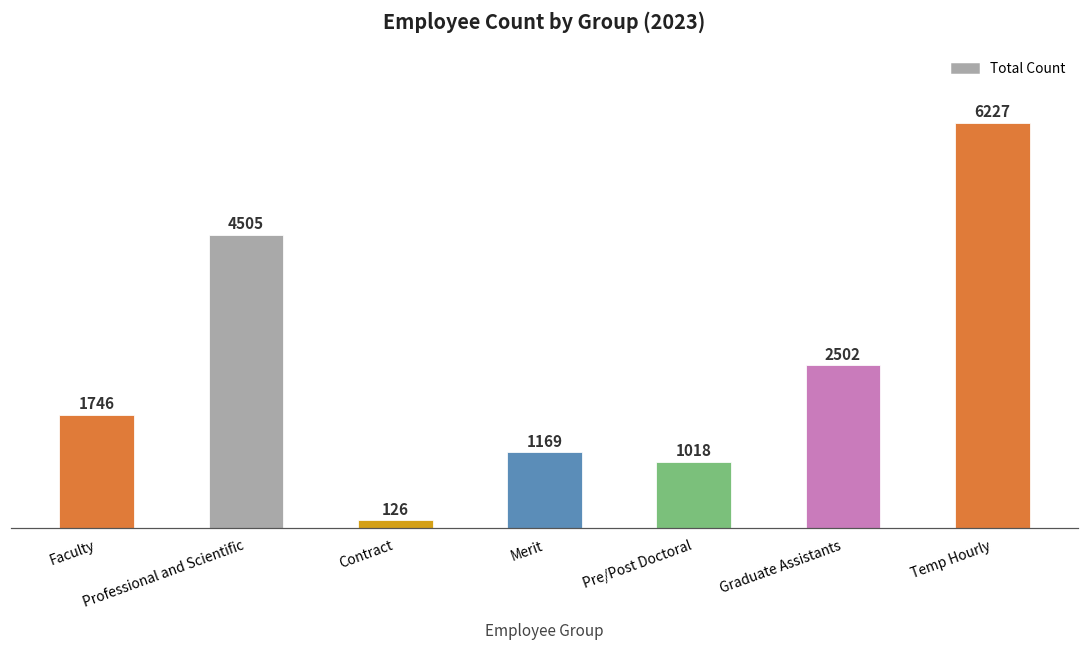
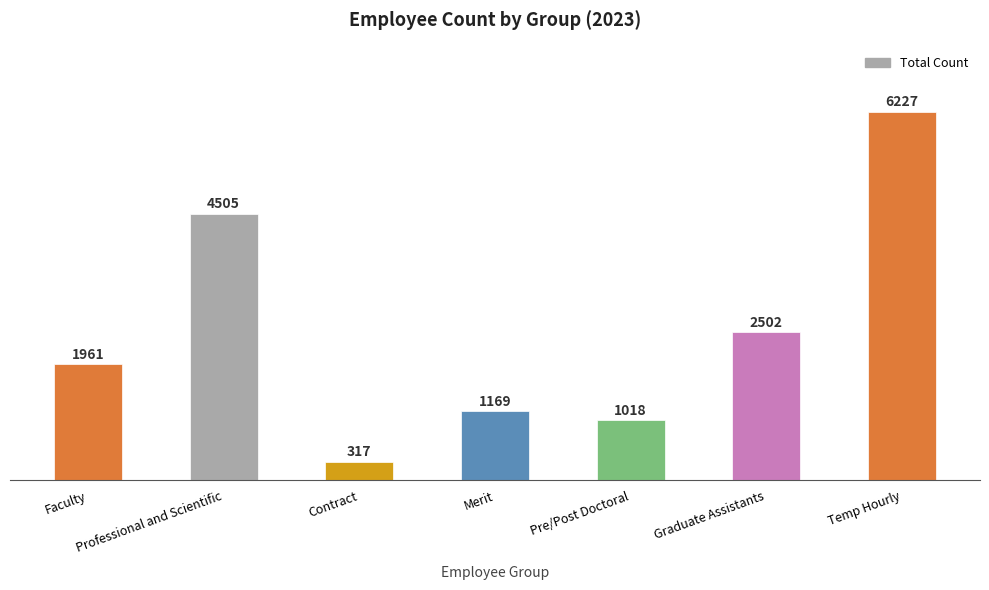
  {
-   "Faculty": 1746,
+   "Faculty": 1961,
    "Professional and Scientific": 4505,
-   "Contract": 126,
+   "Contract": 317,
    "Merit": 1169,
    "Pre/Post Doctoral": 1018,
    "Graduate Assistants": 2502,
    "Temp Hourly": 6227
  }
